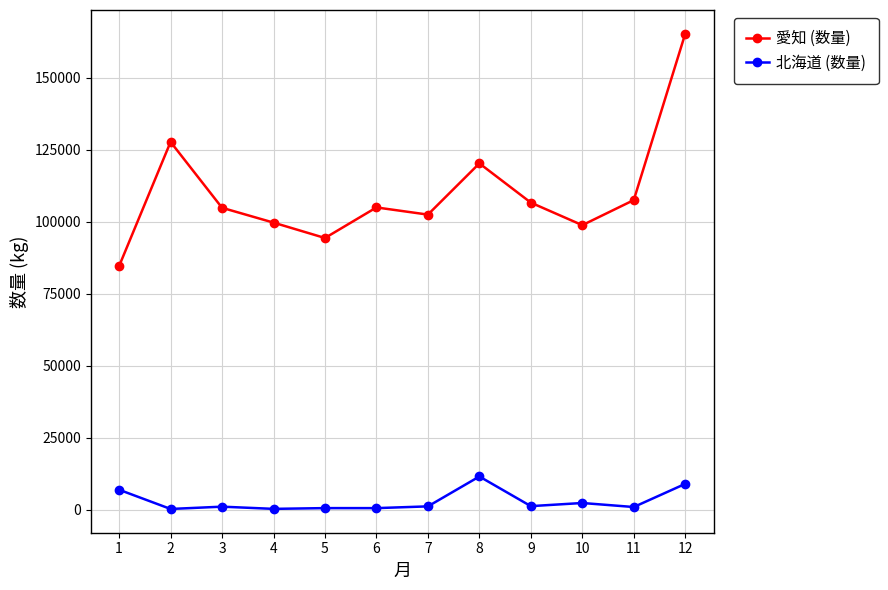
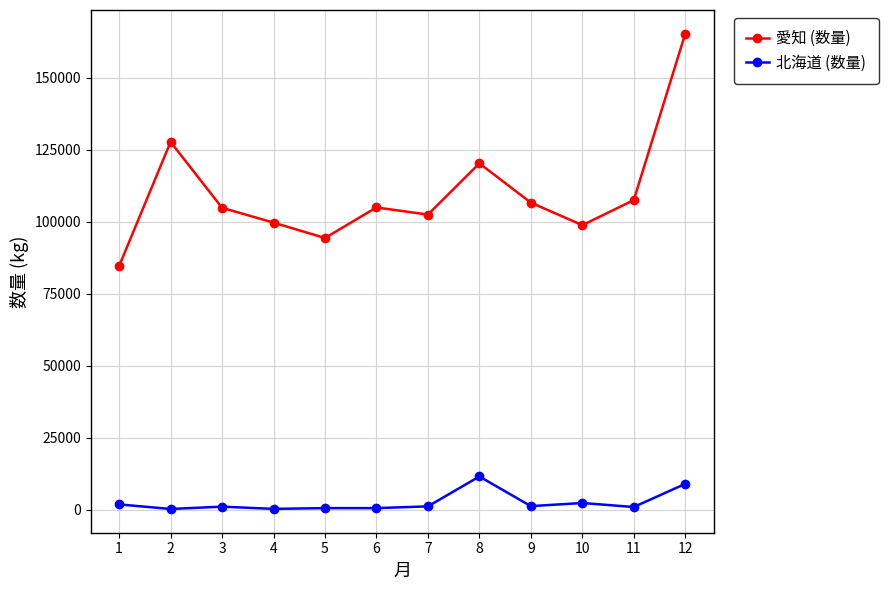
  {
    "愛知 (数量)": {
      "1": 85000,
      "2": 128000,
      "3": 105000,
      "4": 100000,
      "5": 94000,
      "6": 105000,
      "7": 102000,
      "8": 120000,
      "9": 107000,
      "10": 99000,
      "11": 107000,
      "12": 165000
    },
    "北海道 (数量)": {
-     "1": 7000,
+     "1": 2000,
      "2": 0,
      "3": 1000,
      "4": 0,
      "5": 1000,
      "6": 1000,
      "7": 1000,
      "8": 12000,
      "9": 1000,
      "10": 2000,
      "11": 1000,
      "12": 9000
    }
  }
